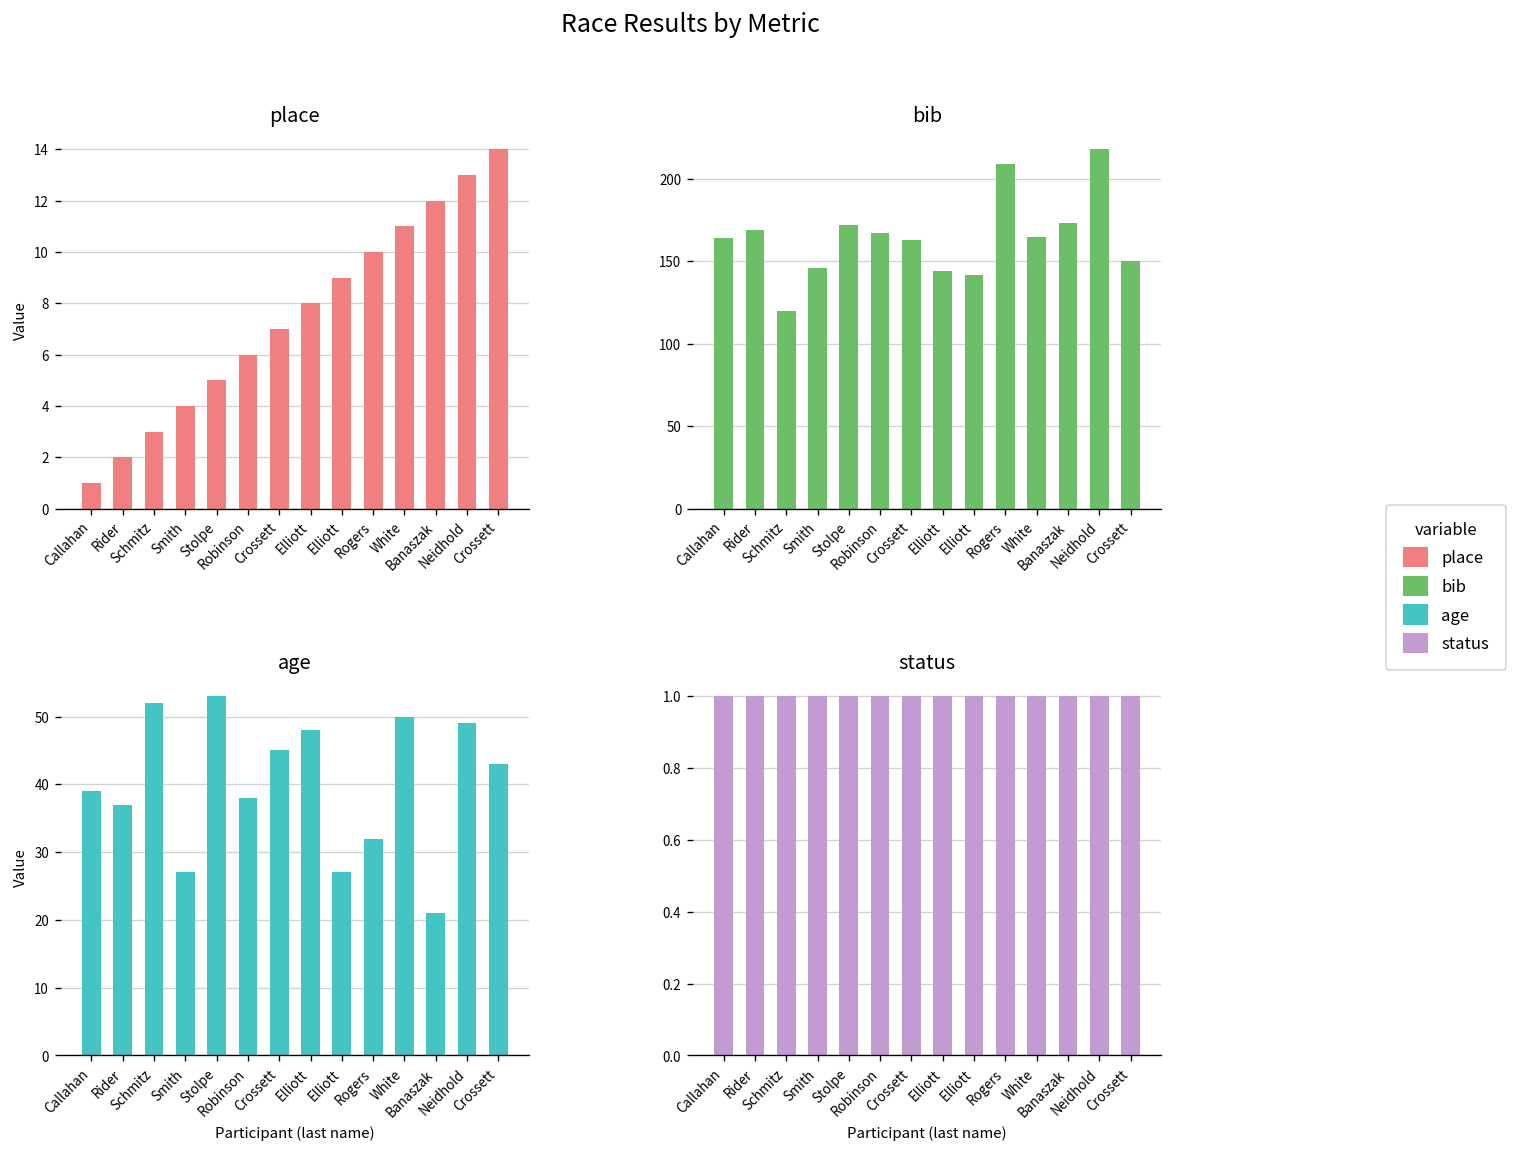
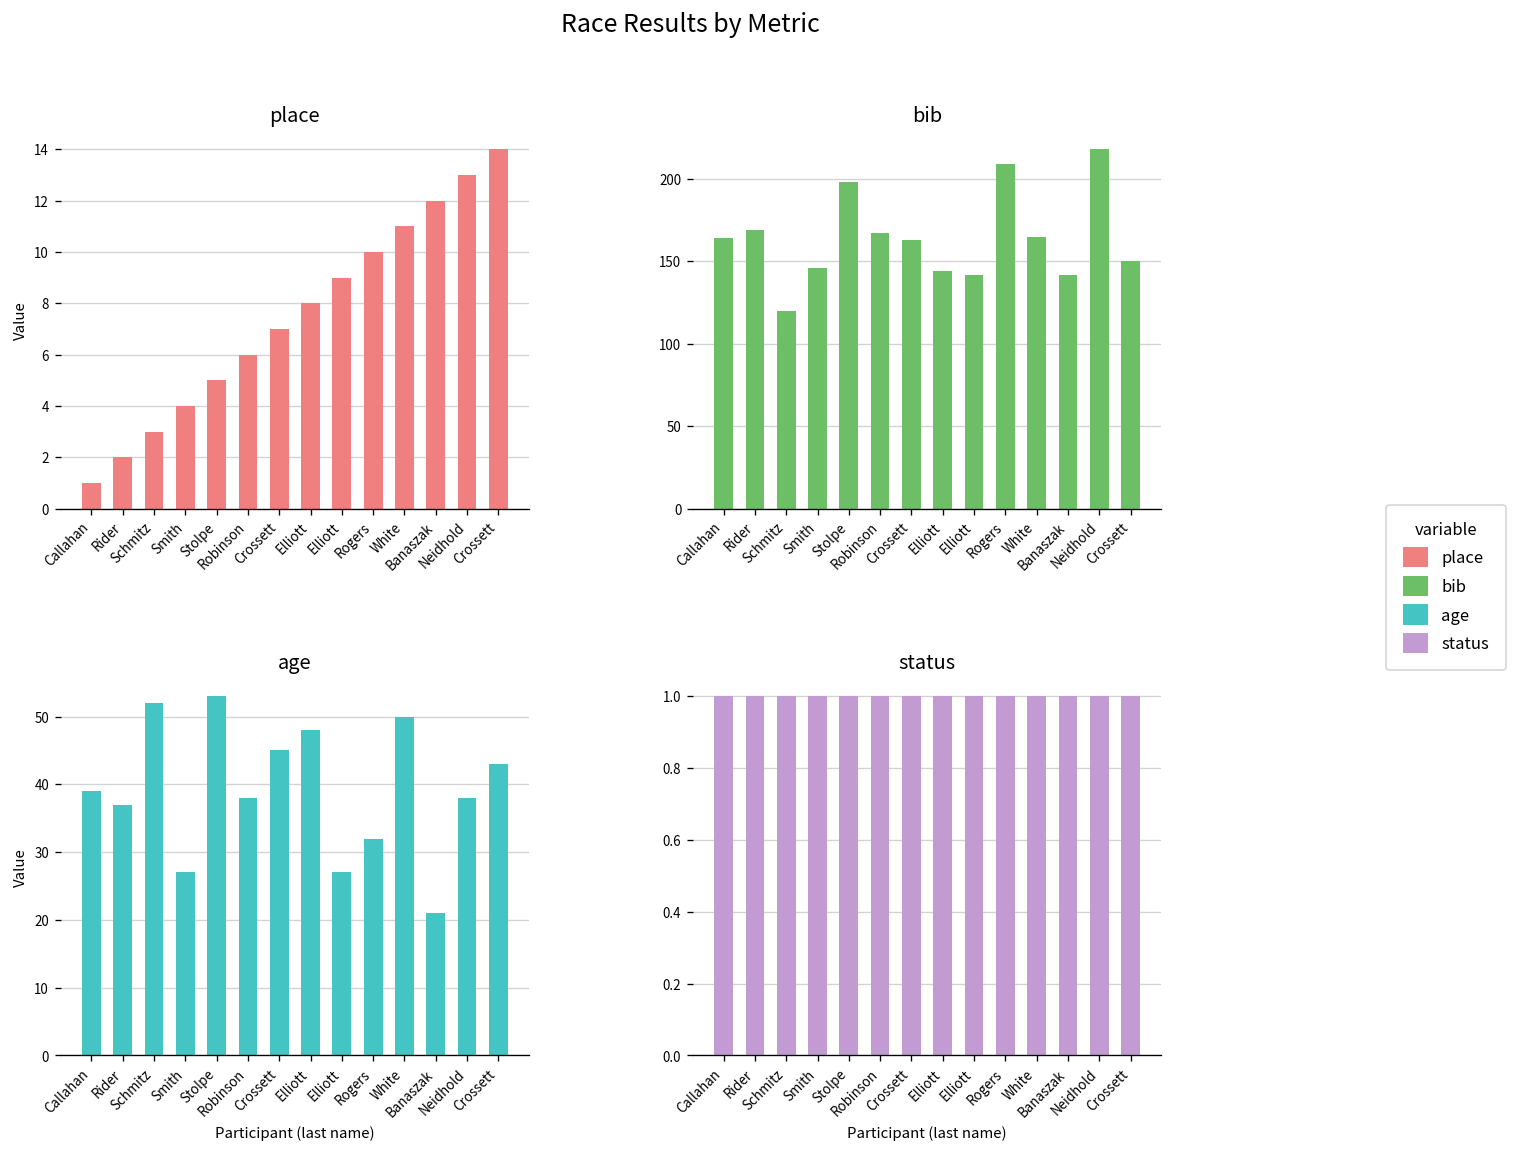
  {
    "place": {
      "Callahan": 1.0,
      "Rider": 2.0,
      "Schmitz": 3.0,
      "Smith": 4.0,
      "Stolpe": 5.0,
      "Robinson": 6.0,
      "Rogers": 10.0,
      "White": 11.0,
      "Banaszak": 12.0,
      "Neidhold": 13.0
    },
    "bib": {
      "Callahan": 164,
      "Rider": 169,
      "Schmitz": 120,
      "Smith": 146,
-     "Stolpe": 172,
+     "Stolpe": 198,
      "Robinson": 167,
      "Rogers": 209,
      "White": 165,
-     "Banaszak": 173,
+     "Banaszak": 142,
      "Neidhold": 218
    },
    "age": {
      "Callahan": 39,
      "Rider": 37,
      "Schmitz": 52,
      "Smith": 27,
      "Stolpe": 53,
      "Robinson": 38,
      "Rogers": 32,
      "White": 50,
      "Banaszak": 21,
-     "Neidhold": 49
+     "Neidhold": 38
    },
    "status": {
      "Callahan": 1.00,
      "Rider": 1.00,
      "Schmitz": 1.00,
      "Smith": 1.00,
      "Stolpe": 1.00,
      "Robinson": 1.00,
      "Rogers": 1.00,
      "White": 1.00,
      "Banaszak": 1.00,
      "Neidhold": 1.00
    }
  }
